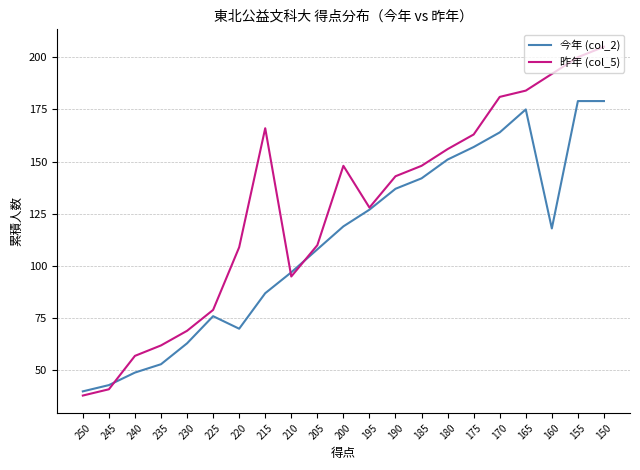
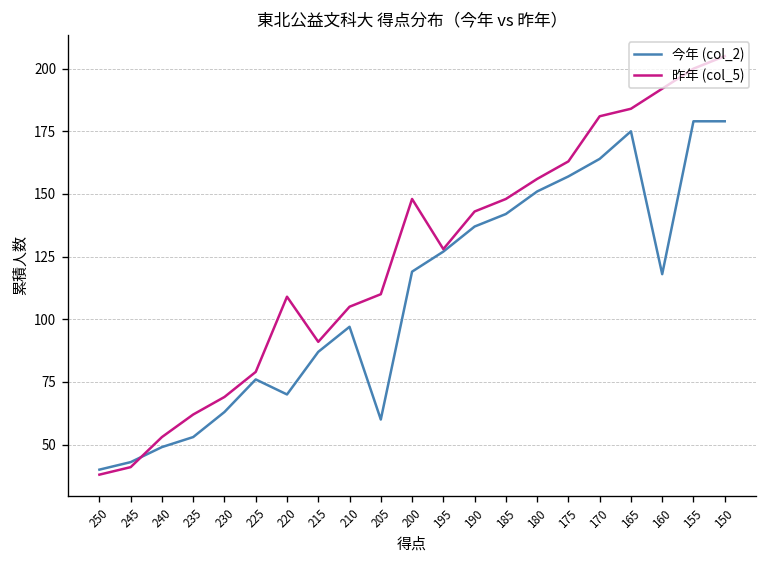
  {
    "今年 (col_2)": {
      "250": 40,
      "245": 43,
      "240": 49,
      "235": 53,
      "230": 63,
      "225": 76,
      "220": 70,
      "215": 87,
      "210": 97,
-     "205": 108,
+     "205": 60,
      "200": 119,
      "190": 137,
      "185": 142,
      "180": 151,
      "175": 157,
      "170": 164,
      "165": 175,
      "160": 118,
      "155": 179,
      "150": 179
    },
    "昨年 (col_5)": {
      "250": 38,
      "245": 41,
-     "240": 57,
+     "240": 53,
      "235": 62,
      "230": 69,
      "225": 79,
      "220": 109,
-     "215": 166,
-     "210": 95,
+     "215": 91,
+     "210": 105,
      "205": 110,
      "200": 148,
      "190": 143,
      "185": 148,
      "180": 156,
      "175": 163,
      "170": 181,
      "165": 184,
      "160": 192
    }
  }
